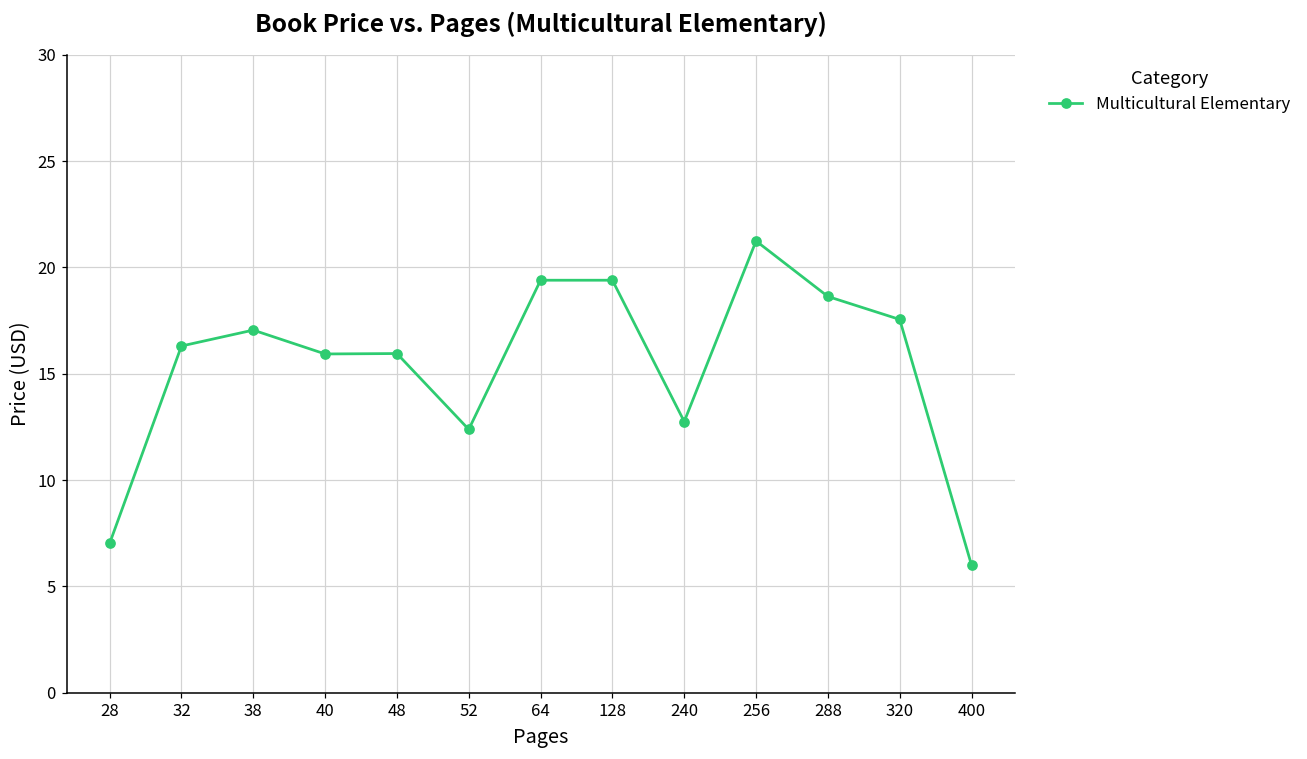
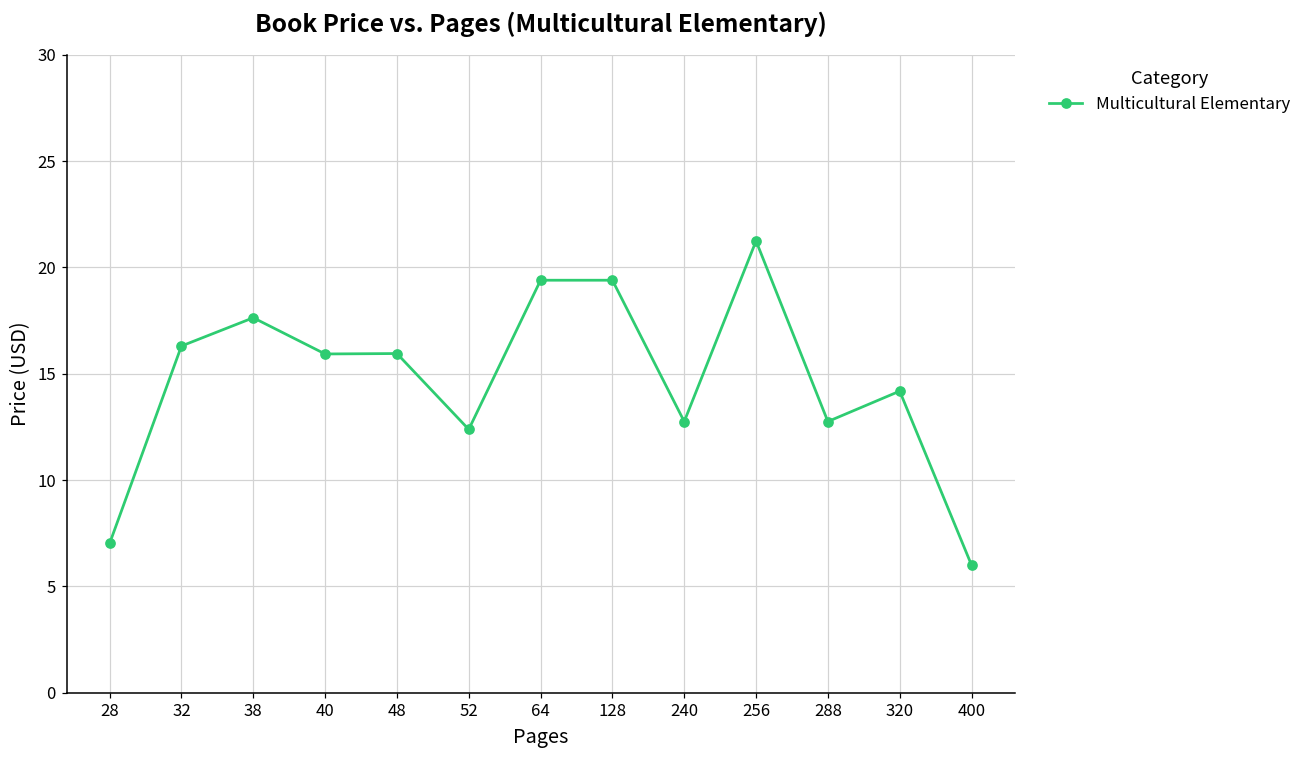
  {
    "28": 7.0,
    "32": 16.3,
-   "38": 17.1,
+   "38": 17.6,
    "40": 15.9,
    "48": 15.9,
    "52": 12.4,
    "64": 19.4,
    "128": 19.4,
    "240": 12.8,
    "256": 21.2,
-   "288": 18.6,
-   "320": 17.6,
+   "288": 12.8,
+   "320": 14.2,
    "400": 6.0
  }
